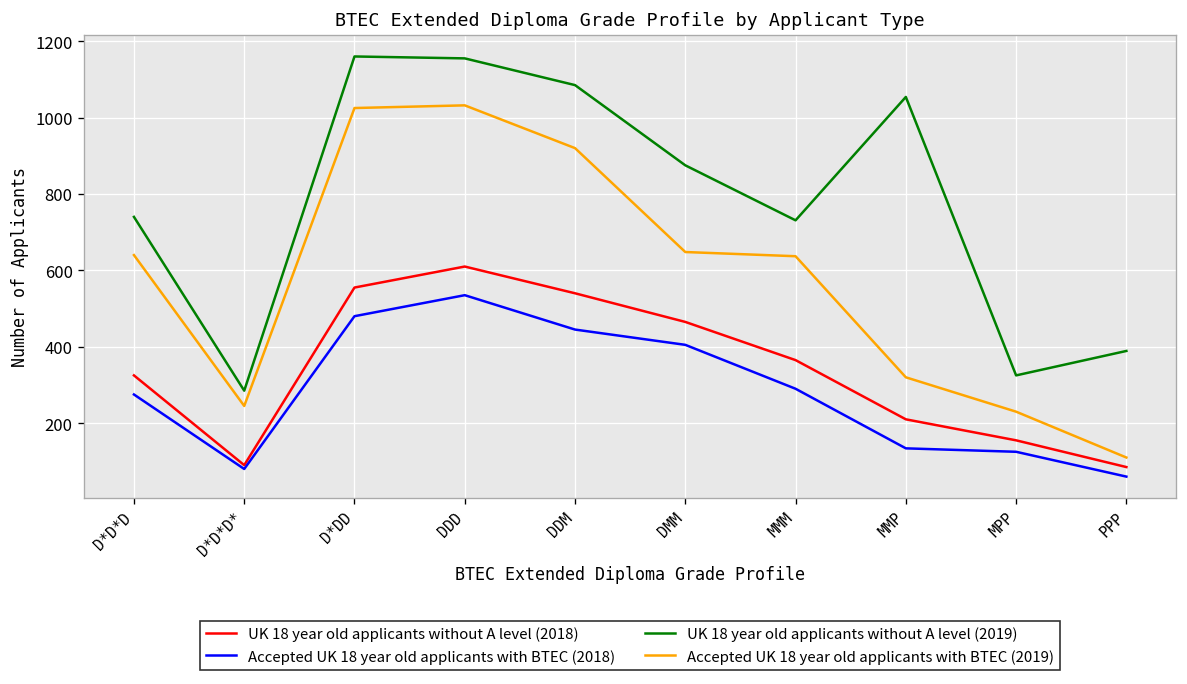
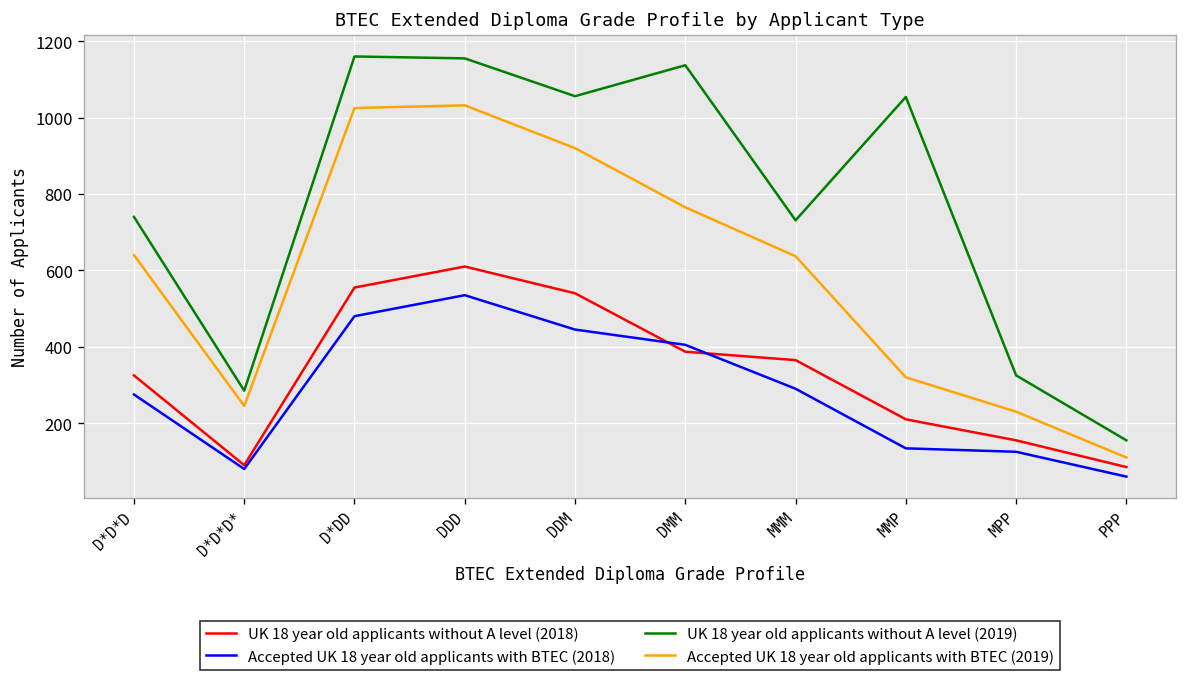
  {
    "UK 18 year old applicants without A level (2018)": {
      "D*D*D": 330,
      "D*D*D*": 90,
      "D*DD": 560,
      "DDD": 610,
      "DDM": 540,
-     "DMM": 470,
+     "DMM": 390,
      "MMM": 370,
      "MMP": 210,
      "MPP": 160,
      "PPP": 90
    },
    "Accepted UK 18 year old applicants with BTEC (2018)": {
      "D*D*D": 280,
      "D*D*D*": 80,
      "D*DD": 480,
      "DDD": 540,
      "DDM": 450,
      "DMM": 410,
      "MMM": 290,
      "MMP": 130,
      "MPP": 130,
      "PPP": 60
    },
    "UK 18 year old applicants without A level (2019)": {
      "D*D*D": 740,
      "D*D*D*": 290,
      "D*DD": 1160,
      "DDD": 1160,
-     "DDM": 1090,
-     "DMM": 880,
+     "DDM": 1060,
+     "DMM": 1140,
      "MMM": 730,
      "MMP": 1050,
      "MPP": 330,
-     "PPP": 390
+     "PPP": 160
    },
    "Accepted UK 18 year old applicants with BTEC (2019)": {
      "D*D*D": 640,
      "D*D*D*": 250,
      "D*DD": 1030,
      "DDD": 1030,
      "DDM": 920,
-     "DMM": 650,
+     "DMM": 770,
      "MMM": 640,
      "MMP": 320,
      "MPP": 230,
      "PPP": 110
    }
  }
